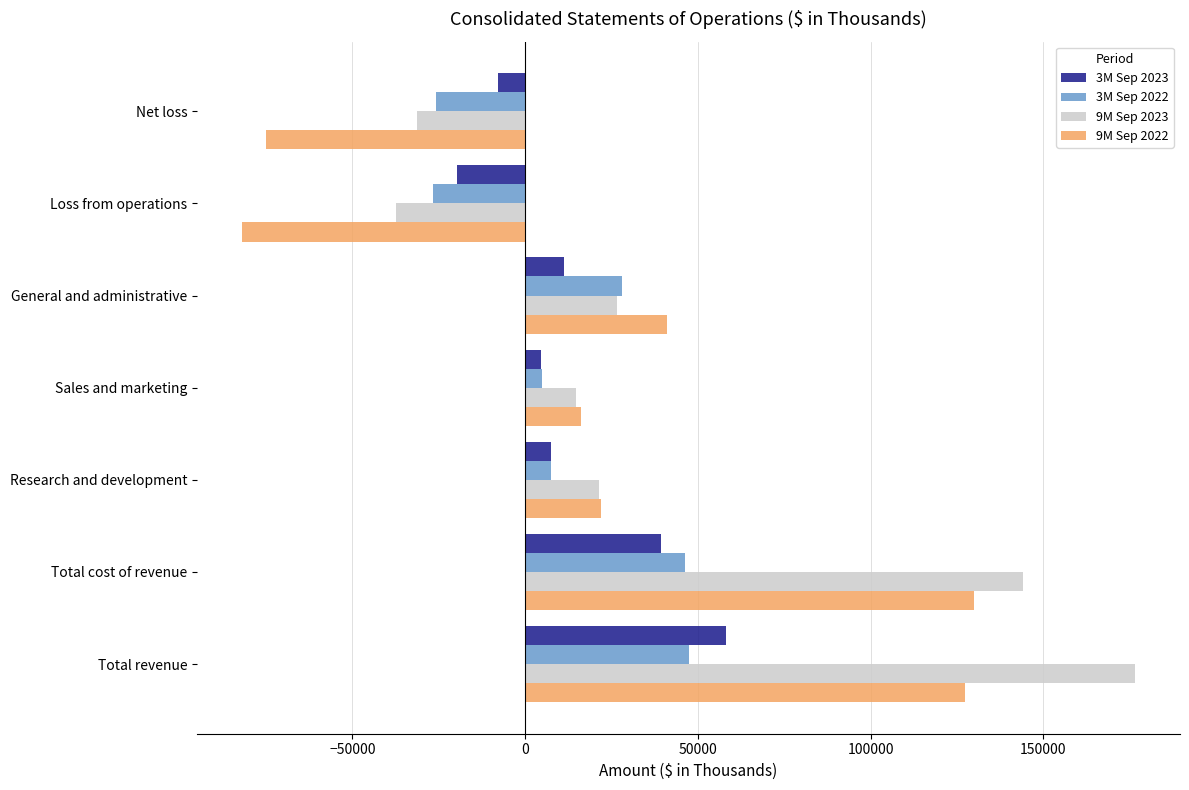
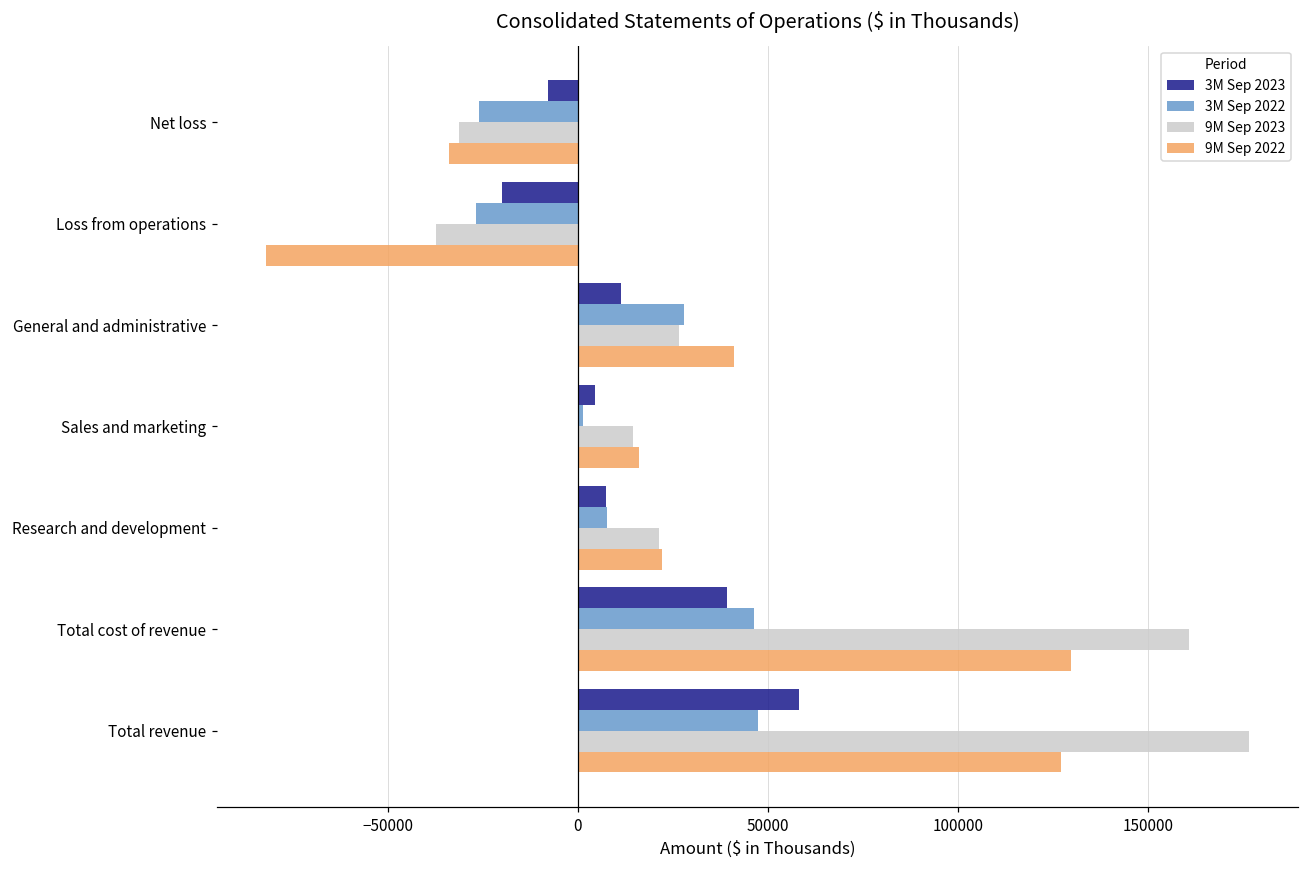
  {
    "3M Sep 2023": {
      "Net loss": -8000,
      "Loss from operations": -20000,
      "General and administrative": 11000,
      "Sales and marketing": 5000,
      "Research and development": 8000,
      "Total cost of revenue": 39000,
      "Total revenue": 58000
    },
    "3M Sep 2022": {
      "Net loss": -26000,
      "Loss from operations": -27000,
      "General and administrative": 28000,
-     "Sales and marketing": 5000,
+     "Sales and marketing": 1000,
      "Research and development": 8000,
      "Total cost of revenue": 46000,
      "Total revenue": 48000
    },
    "9M Sep 2023": {
      "Net loss": -31000,
      "Loss from operations": -37000,
      "General and administrative": 27000,
      "Sales and marketing": 15000,
      "Research and development": 21000,
-     "Total cost of revenue": 144000,
+     "Total cost of revenue": 161000,
      "Total revenue": 177000
    },
    "9M Sep 2022": {
-     "Net loss": -75000,
+     "Net loss": -34000,
      "Loss from operations": -82000,
      "General and administrative": 41000,
      "Sales and marketing": 16000,
      "Research and development": 22000,
      "Total cost of revenue": 130000,
      "Total revenue": 127000
    }
  }
